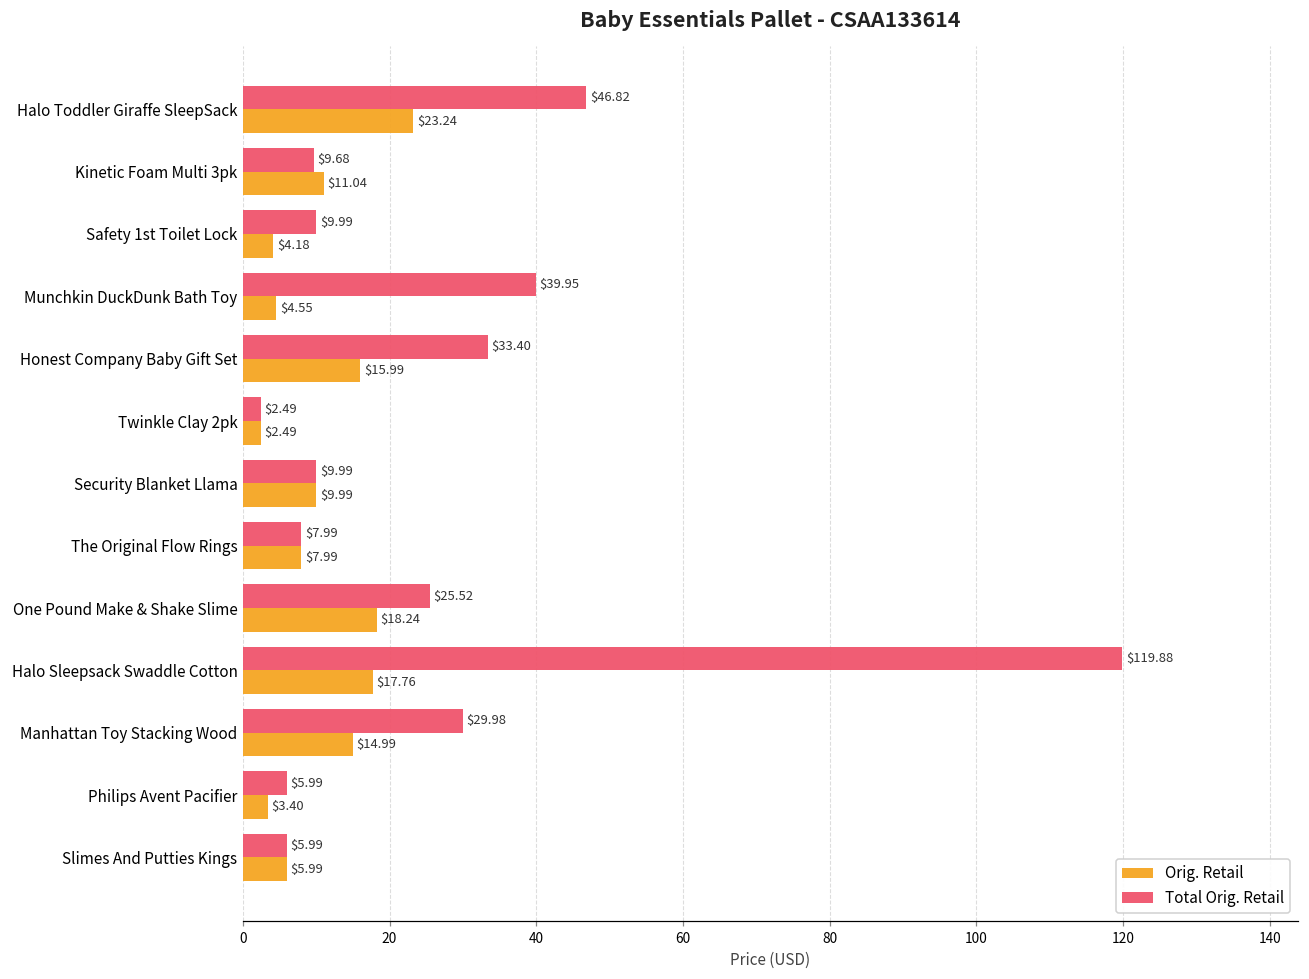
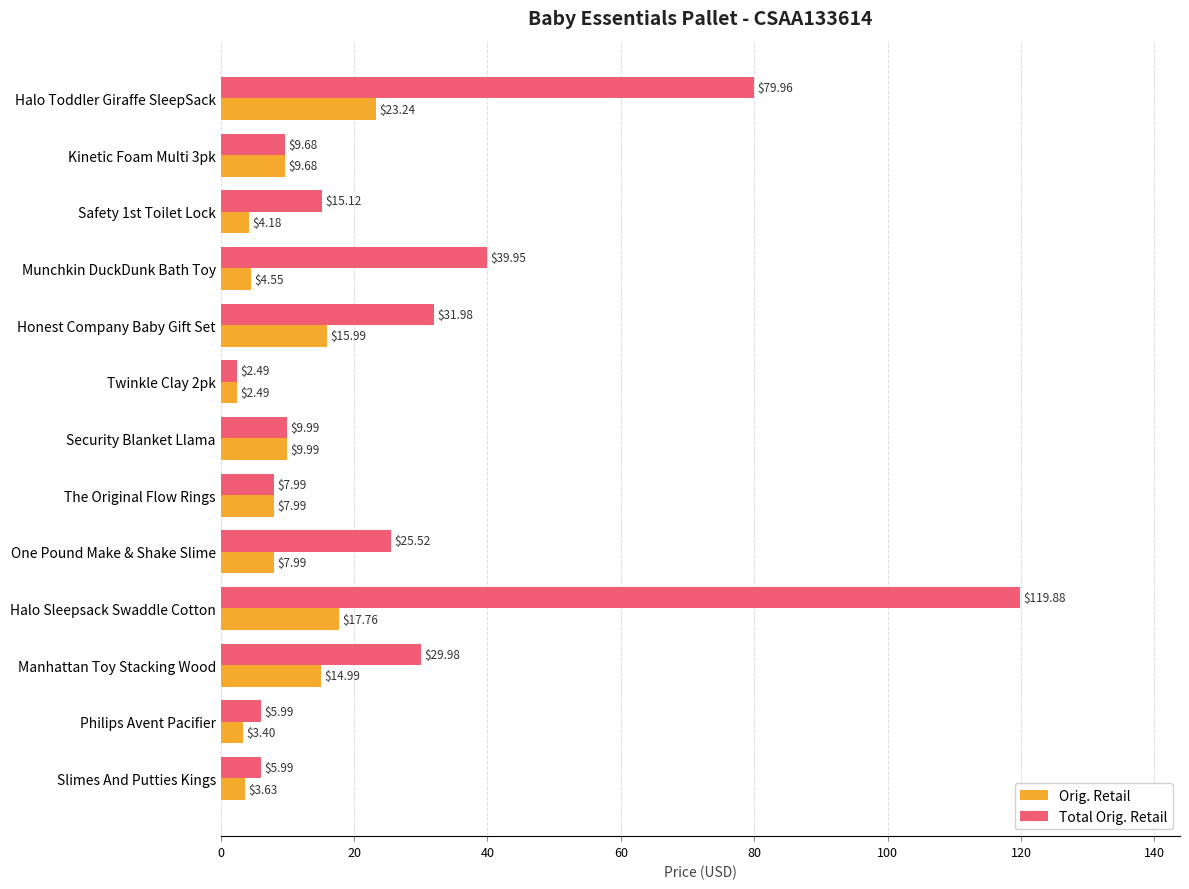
  {
    "Orig. Retail": {
      "Halo Toddler Giraffe SleepSack": "$23.24",
-     "Kinetic Foam Multi 3pk": "$11.04",
+     "Kinetic Foam Multi 3pk": "$9.68",
      "Safety 1st Toilet Lock": "$4.18",
      "Munchkin DuckDunk Bath Toy": "$4.55",
      "Honest Company Baby Gift Set": "$15.99",
      "Twinkle Clay 2pk": "$2.49",
      "Security Blanket Llama": "$9.99",
      "The Original Flow Rings": "$7.99",
-     "One Pound Make & Shake Slime": "$18.24",
+     "One Pound Make & Shake Slime": "$7.99",
      "Halo Sleepsack Swaddle Cotton": "$17.76",
      "Manhattan Toy Stacking Wood": "$14.99",
      "Philips Avent Pacifier": "$3.40",
-     "Slimes And Putties Kings": "$5.99"
+     "Slimes And Putties Kings": "$3.63"
    },
    "Total Orig. Retail": {
-     "Halo Toddler Giraffe SleepSack": "$46.82",
+     "Halo Toddler Giraffe SleepSack": "$79.96",
      "Kinetic Foam Multi 3pk": "$9.68",
-     "Safety 1st Toilet Lock": "$9.99",
+     "Safety 1st Toilet Lock": "$15.12",
      "Munchkin DuckDunk Bath Toy": "$39.95",
-     "Honest Company Baby Gift Set": "$33.40",
+     "Honest Company Baby Gift Set": "$31.98",
      "Twinkle Clay 2pk": "$2.49",
      "Security Blanket Llama": "$9.99",
      "The Original Flow Rings": "$7.99",
      "One Pound Make & Shake Slime": "$25.52",
      "Halo Sleepsack Swaddle Cotton": "$119.88",
      "Manhattan Toy Stacking Wood": "$29.98",
      "Philips Avent Pacifier": "$5.99",
      "Slimes And Putties Kings": "$5.99"
    }
  }
